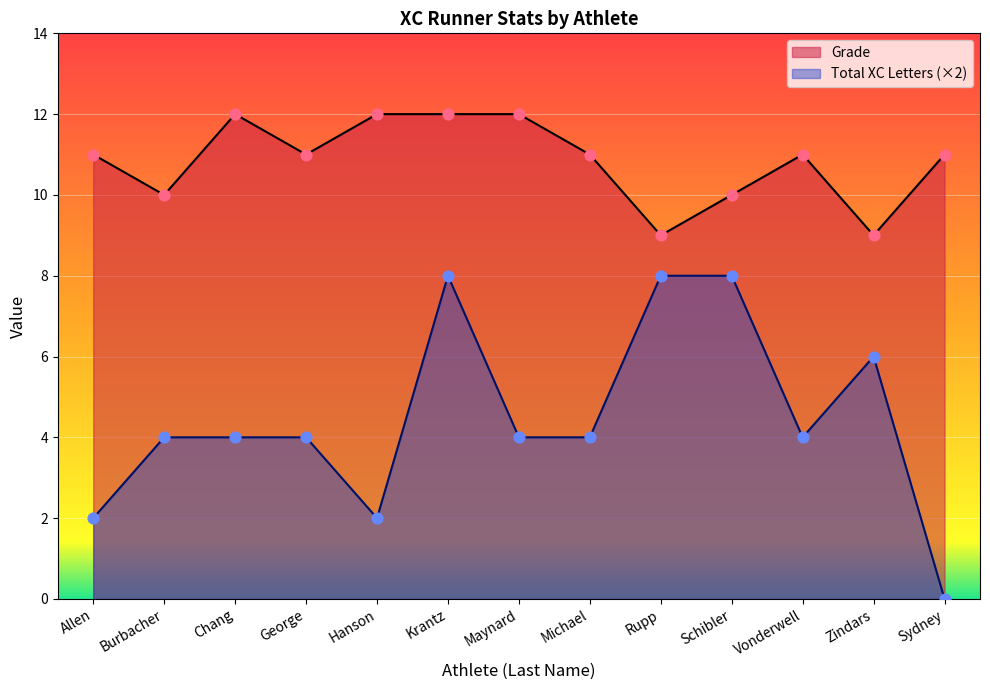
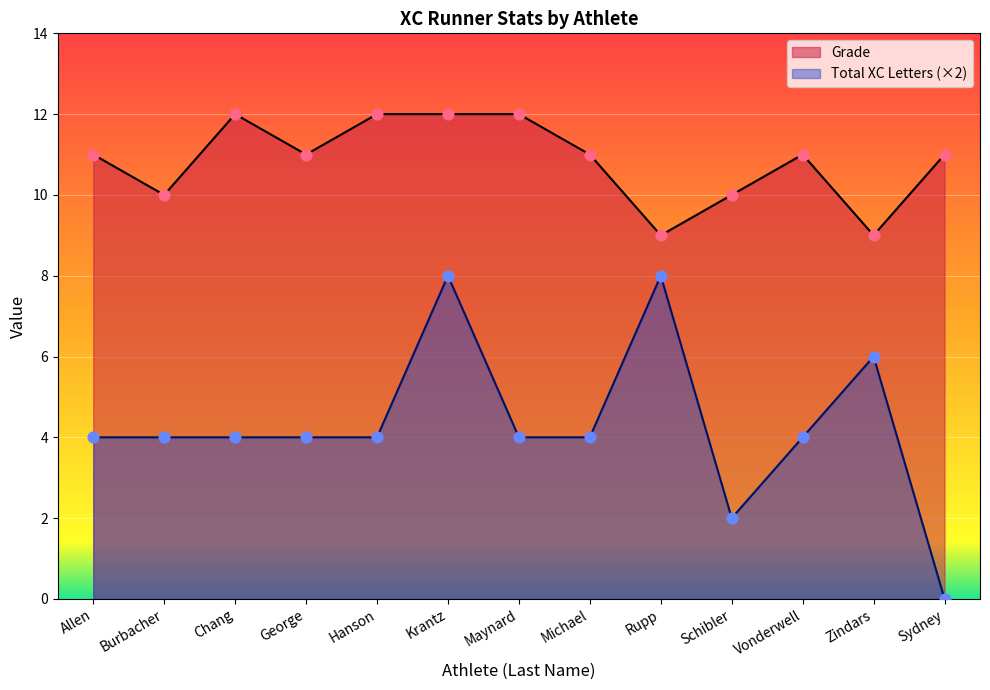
  {
    "Grade": {
      "Allen": 11.0,
      "Burbacher": 10.0,
      "Chang": 12.0,
      "George": 11.0,
      "Hanson": 12.0,
      "Krantz": 12.0,
      "Maynard": 12.0,
      "Michael": 11.0,
      "Rupp": 9.0,
      "Schibler": 10.0,
      "Vonderwell": 11.0,
      "Zindars": 9.0,
      "Sydney": 11.0
    },
    "Total XC Letters (×2)": {
-     "Allen": 2.0,
+     "Allen": 4.0,
      "Burbacher": 4.0,
      "Chang": 4.0,
      "George": 4.0,
-     "Hanson": 2.0,
+     "Hanson": 4.0,
      "Krantz": 8.0,
      "Maynard": 4.0,
      "Michael": 4.0,
      "Rupp": 8.0,
-     "Schibler": 8.0,
+     "Schibler": 2.0,
      "Vonderwell": 4.0,
      "Zindars": 6.0,
      "Sydney": 0.0
    }
  }
